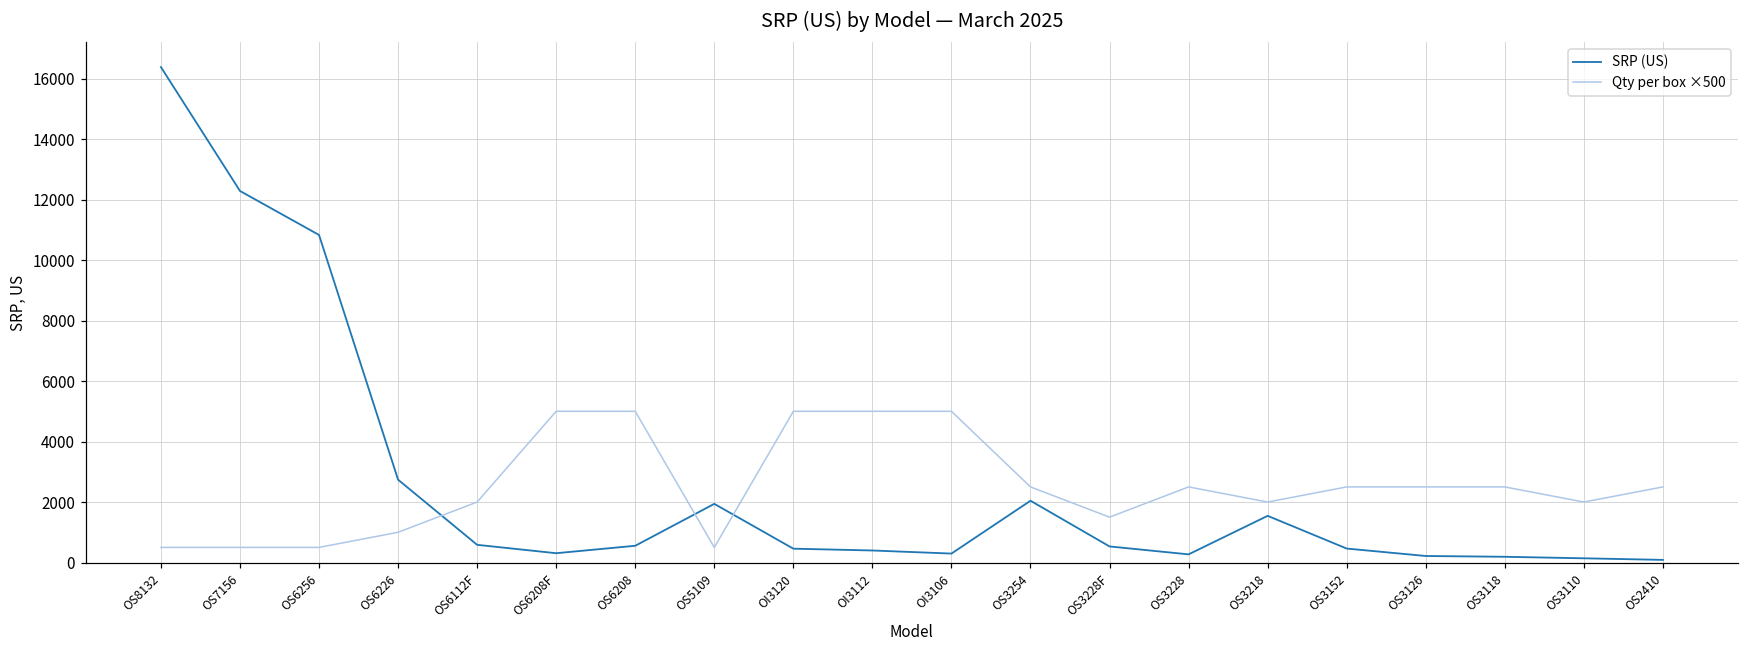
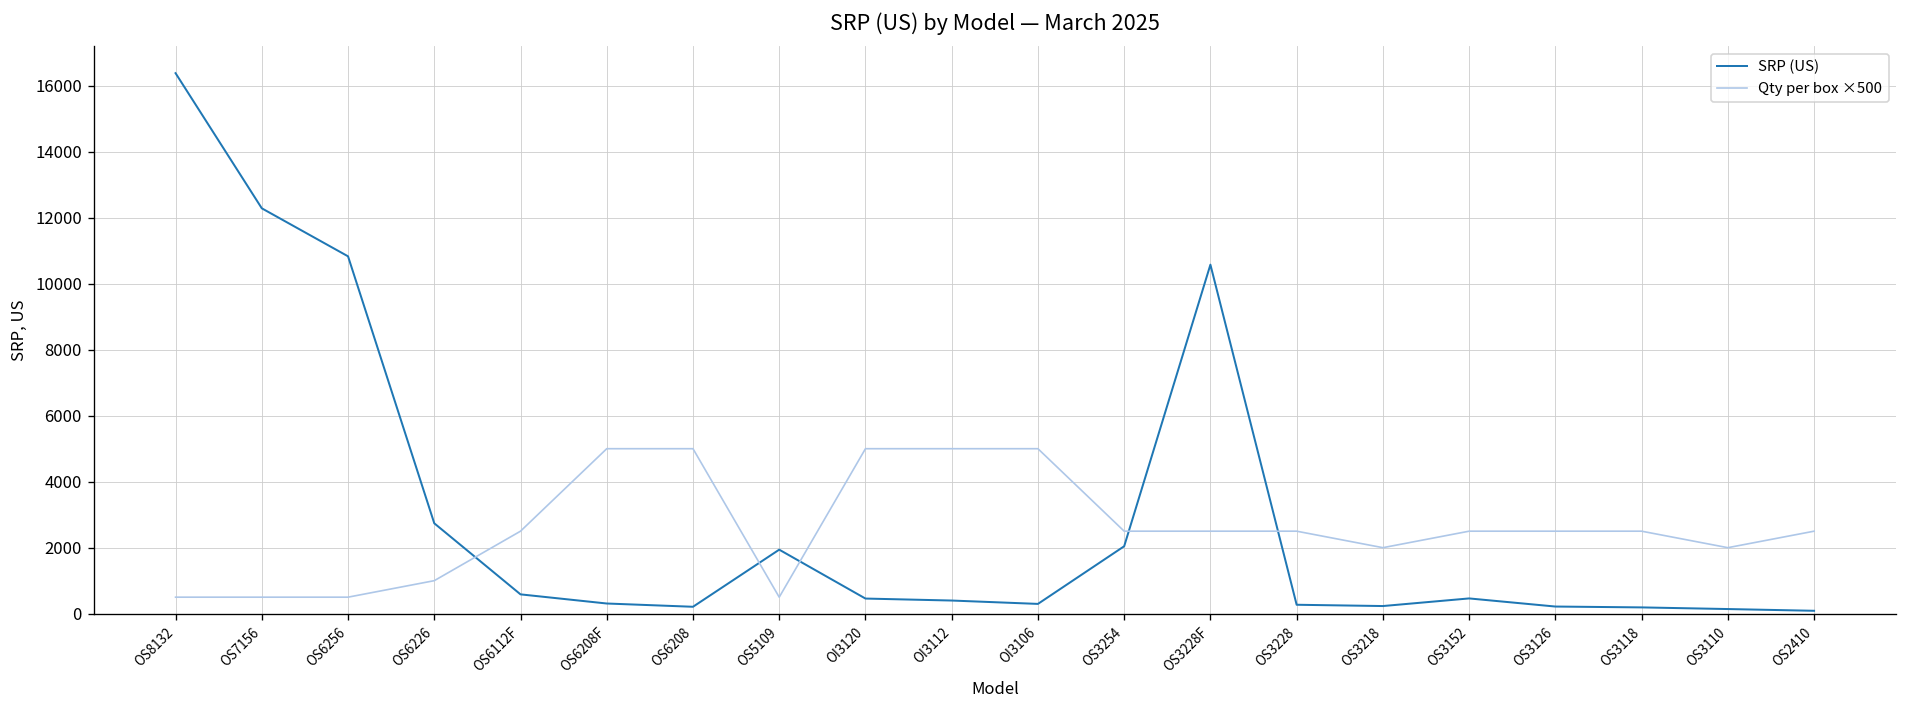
  {
    "SRP (US)": {
      "OS8132": 16400,
      "OS7156": 12300,
      "OS6256": 10800,
      "OS6226": 2700,
      "OS6112F": 600,
      "OS6208F": 300,
-     "OS6208": 600,
+     "OS6208": 200,
      "OS5109": 1900,
      "OI3120": 500,
      "OI3112": 400,
      "OI3106": 300,
      "OS3254": 2000,
-     "OS3228F": 500,
+     "OS3228F": 10600,
      "OS3228": 300,
-     "OS3218": 1500,
+     "OS3218": 200,
      "OS3152": 500,
      "OS3126": 200,
      "OS3118": 200,
      "OS3110": 100,
      "OS2410": 100
    },
    "Qty per box ×500": {
      "OS8132": 500,
      "OS7156": 500,
      "OS6256": 500,
      "OS6226": 1000,
-     "OS6112F": 2000,
+     "OS6112F": 2500,
      "OS6208F": 5000,
      "OS6208": 5000,
      "OS5109": 500,
      "OI3120": 5000,
      "OI3112": 5000,
      "OI3106": 5000,
      "OS3254": 2500,
-     "OS3228F": 1500,
+     "OS3228F": 2500,
      "OS3228": 2500,
      "OS3218": 2000,
      "OS3152": 2500,
      "OS3126": 2500,
      "OS3118": 2500,
      "OS3110": 2000,
      "OS2410": 2500
    }
  }
